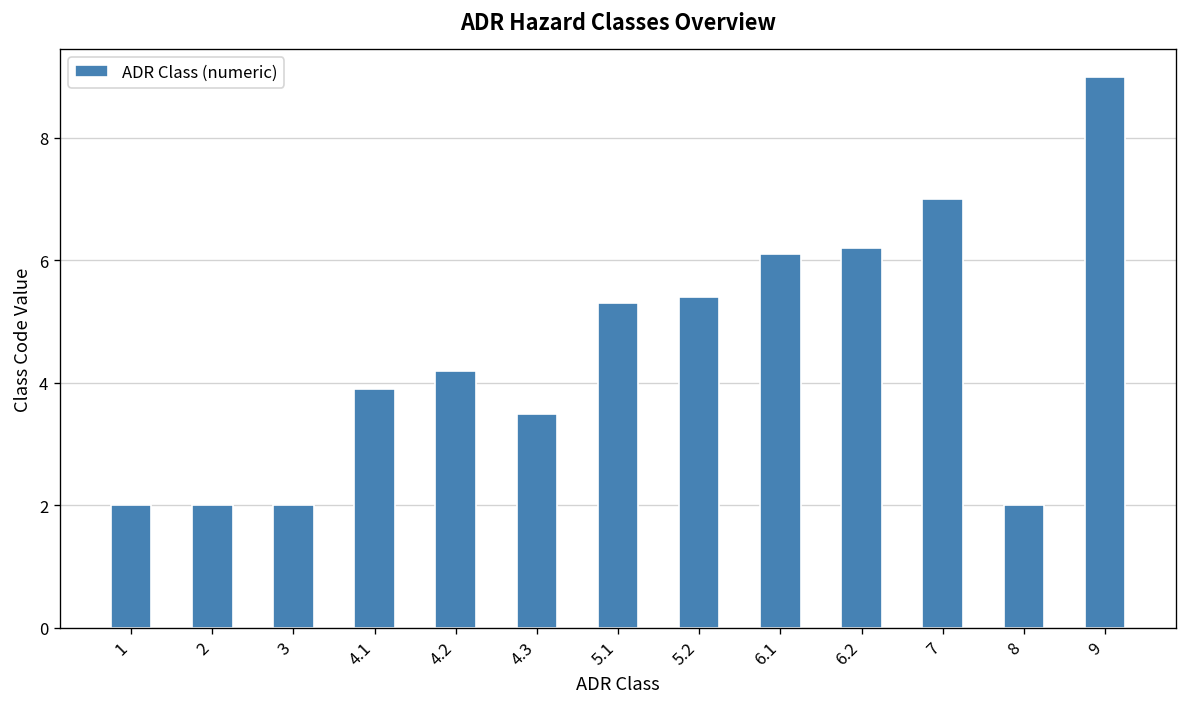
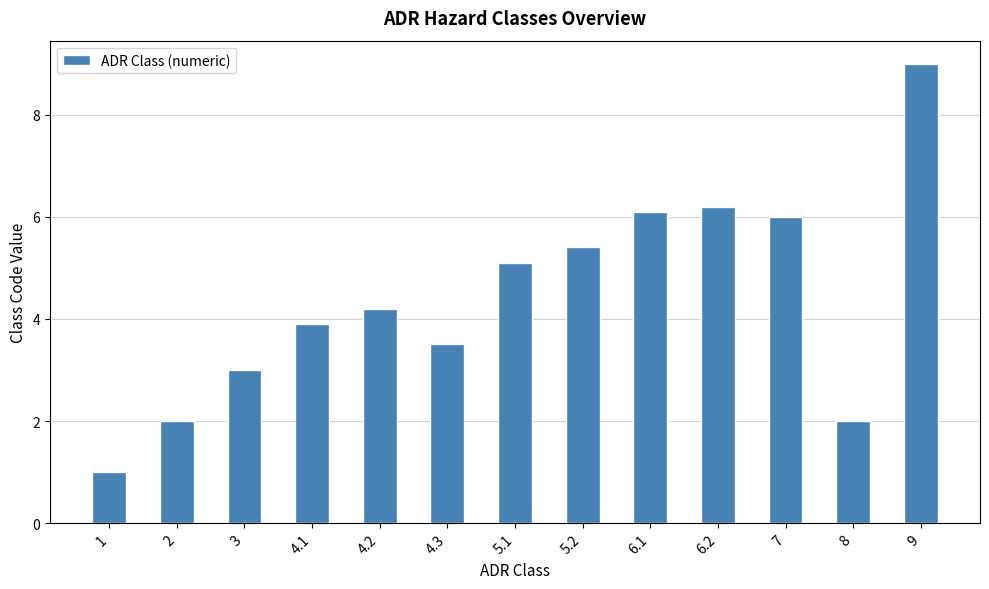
  {
-   "1": 2,
+   "1": 1,
    "2": 2.0,
-   "3": 2,
+   "3": 3,
    "4.1": 3.9,
    "4.2": 4.2,
    "4.3": 3.5,
-   "5.1": 5.3,
+   "5.1": 5.1,
    "5.2": 5.4,
    "6.1": 6.1,
    "6.2": 6.2,
-   "7": 7,
+   "7": 6,
    "8": 2.0,
    "9": 9.0
  }
